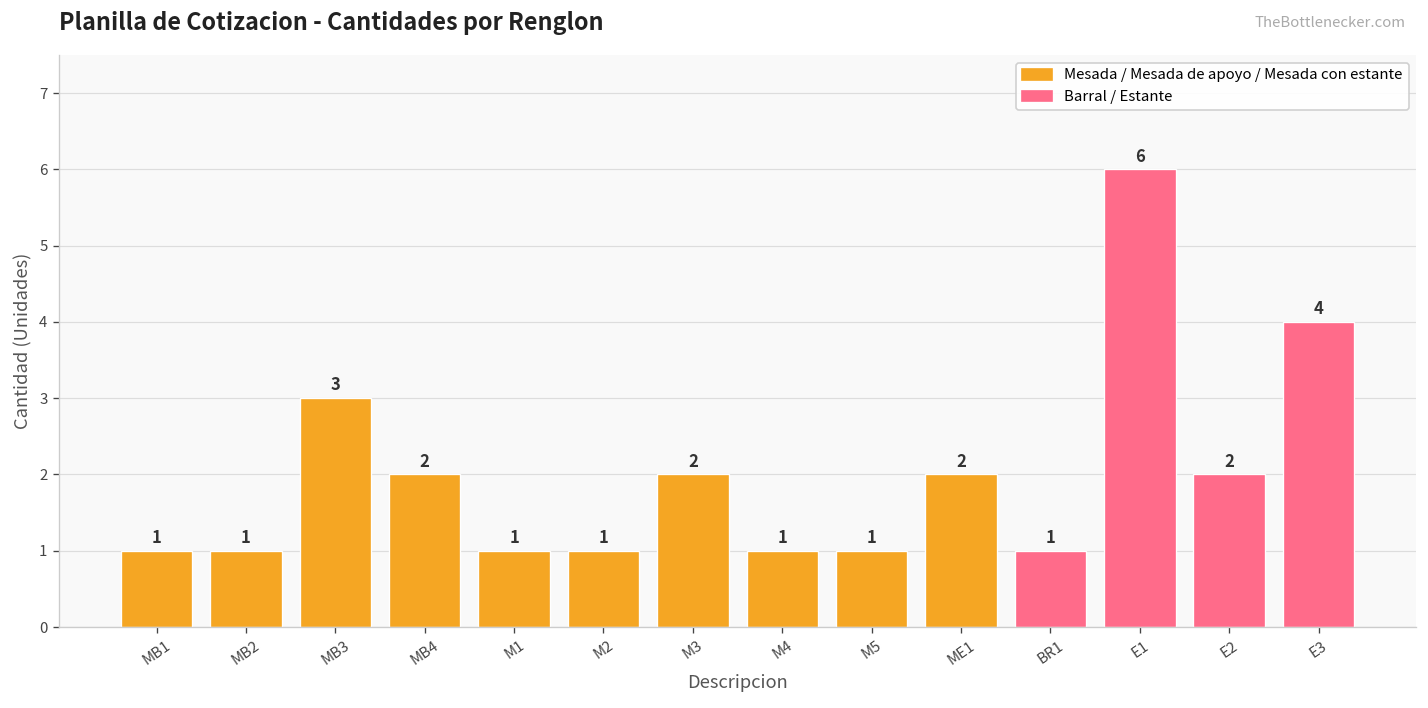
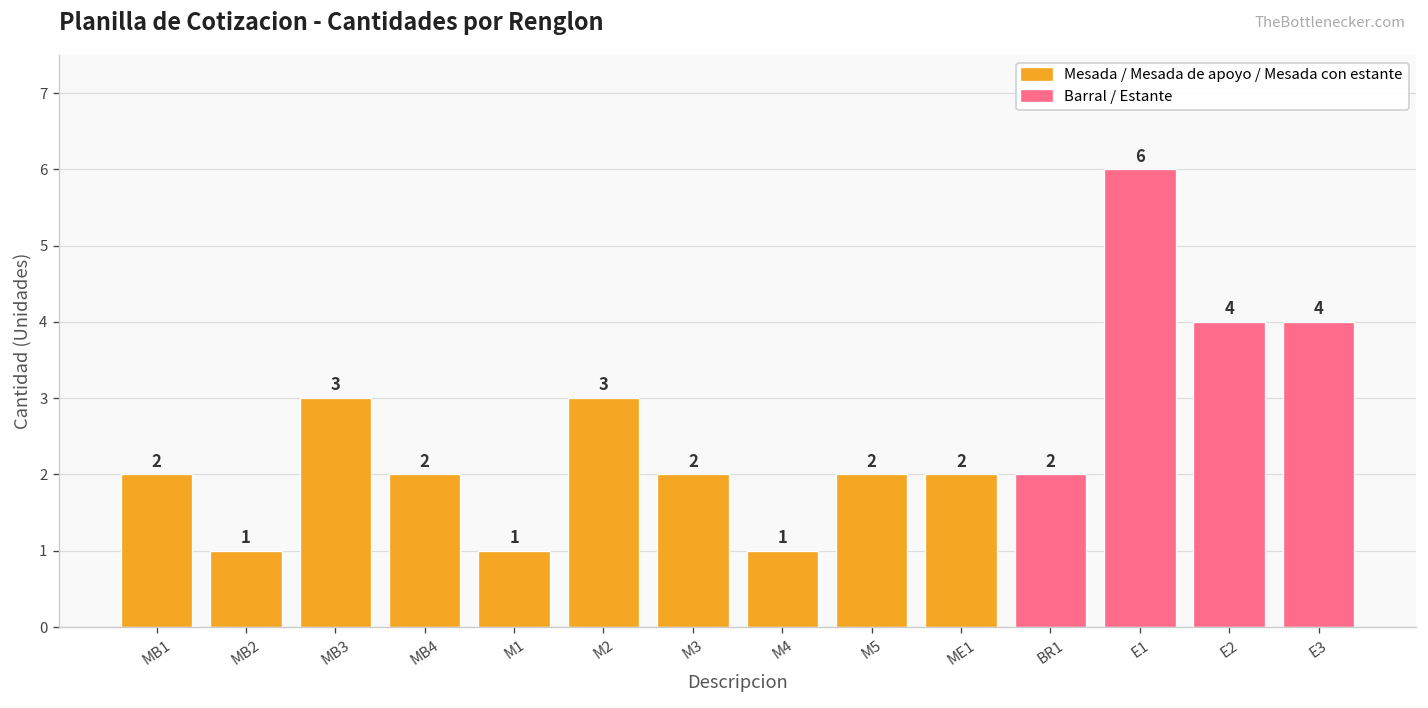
  {
-   "MB1": 1,
+   "MB1": 2,
    "MB2": 1,
    "MB3": 3,
    "MB4": 2,
    "M1": 1,
-   "M2": 1,
+   "M2": 3,
    "M3": 2,
    "M4": 1,
-   "M5": 1,
+   "M5": 2,
    "ME1": 2,
-   "BR1": 1,
+   "BR1": 2,
    "E1": 6,
-   "E2": 2,
+   "E2": 4,
    "E3": 4
  }
